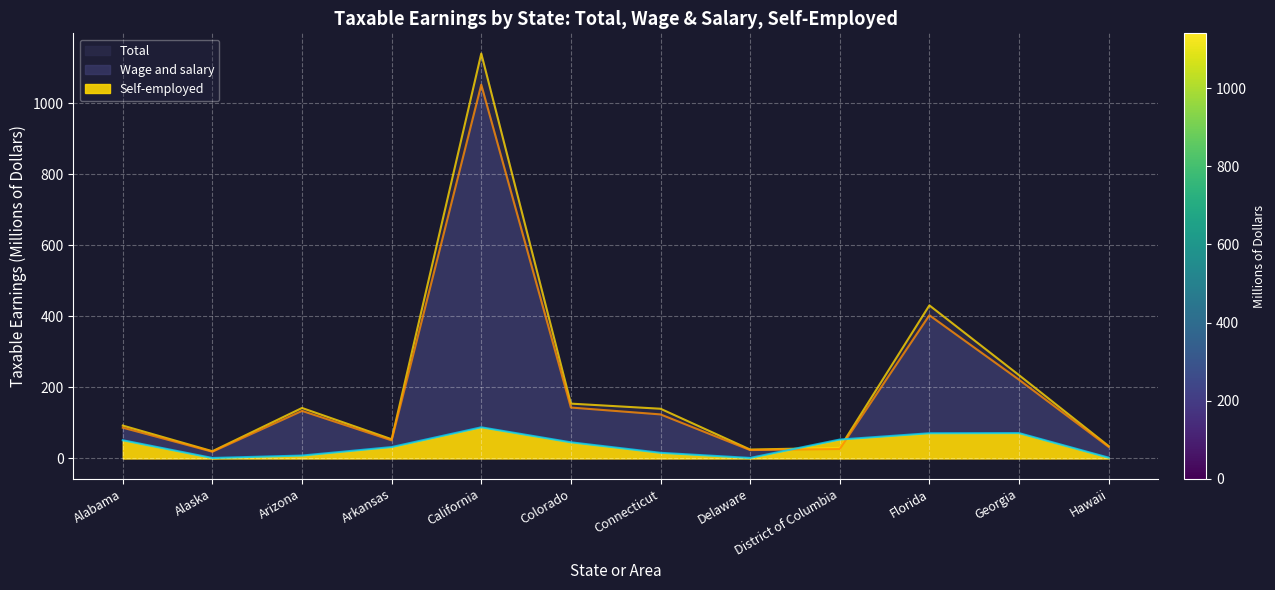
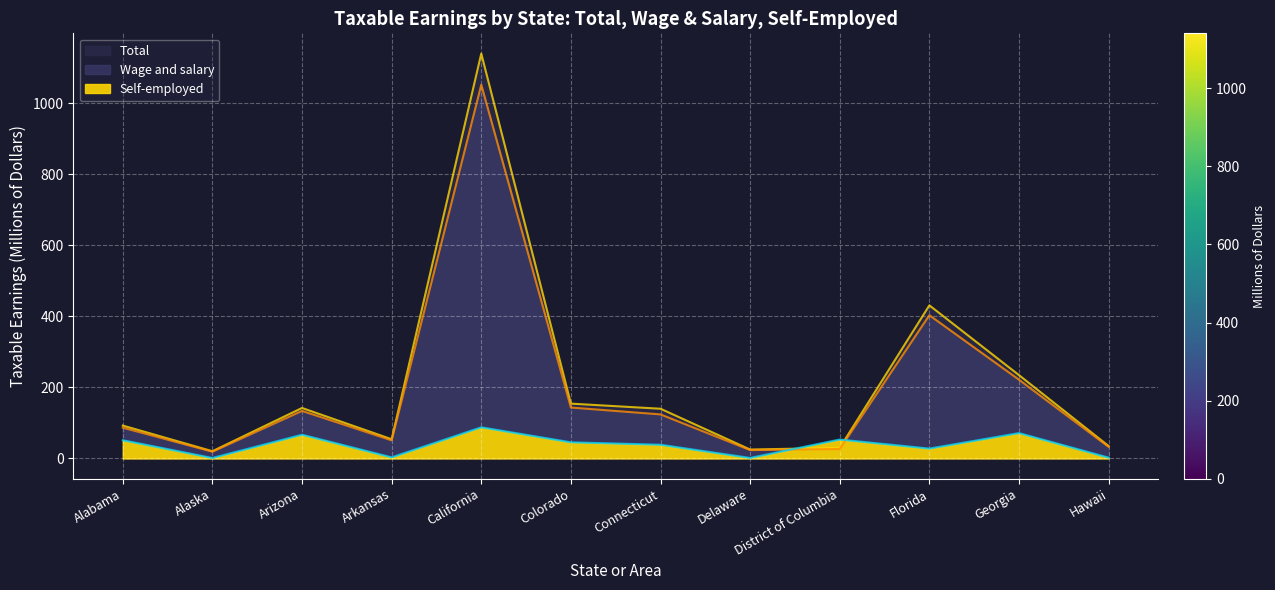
  {
    "Self-employed": {
      "Alabama": 50,
      "Alaska": 0,
-     "Arizona": 10,
-     "Arkansas": 30,
+     "Arizona": 70,
+     "Arkansas": 0,
      "California": 90,
      "Colorado": 50,
-     "Connecticut": 20,
+     "Connecticut": 40,
      "Delaware": 0,
      "District of Columbia": 50,
-     "Florida": 70,
+     "Florida": 30,
      "Georgia": 70,
      "Hawaii": 0
    }
  }
